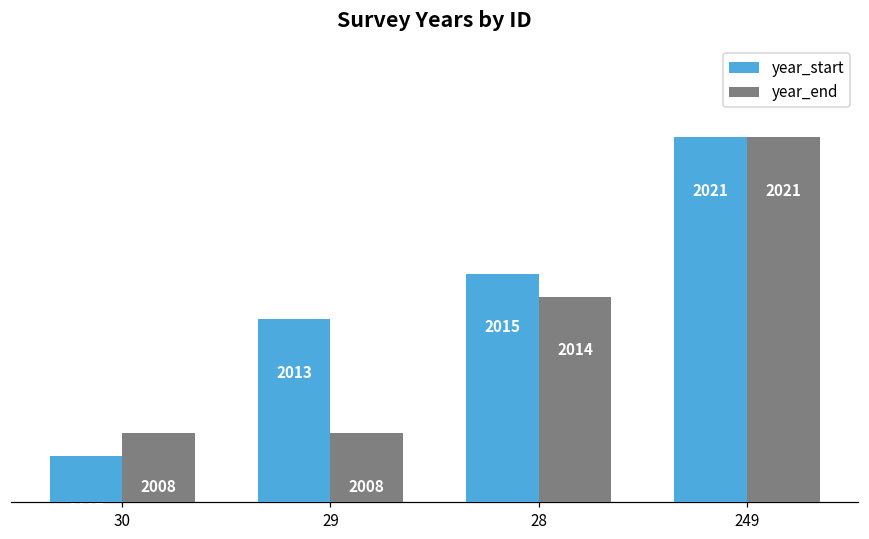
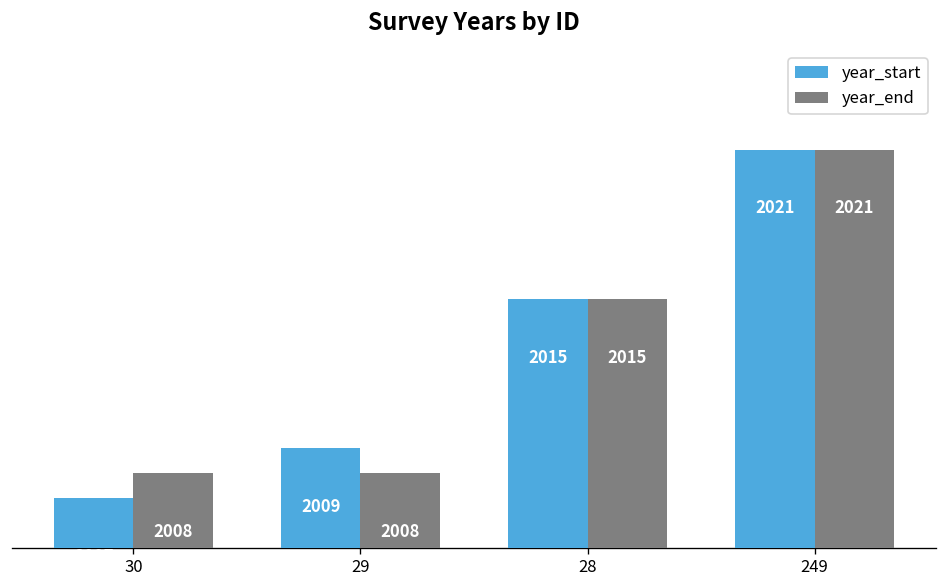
  {
    "year_start": {
-     "29": 2013,
+     "29": 2009,
      "28": 2015,
      "249": 2021
    },
    "year_end": {
      "30": 2008,
      "29": 2008,
-     "28": 2014,
+     "28": 2015,
      "249": 2021
    }
  }
